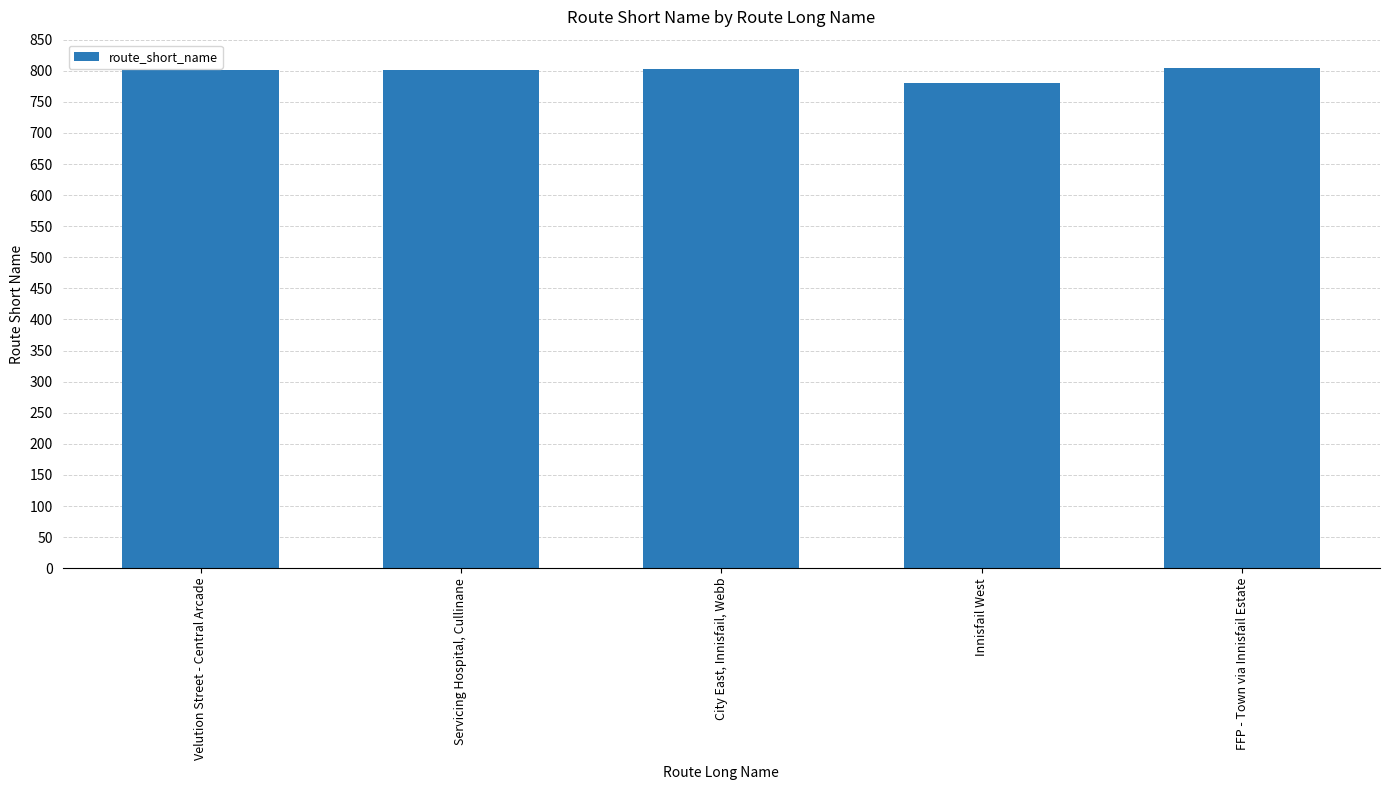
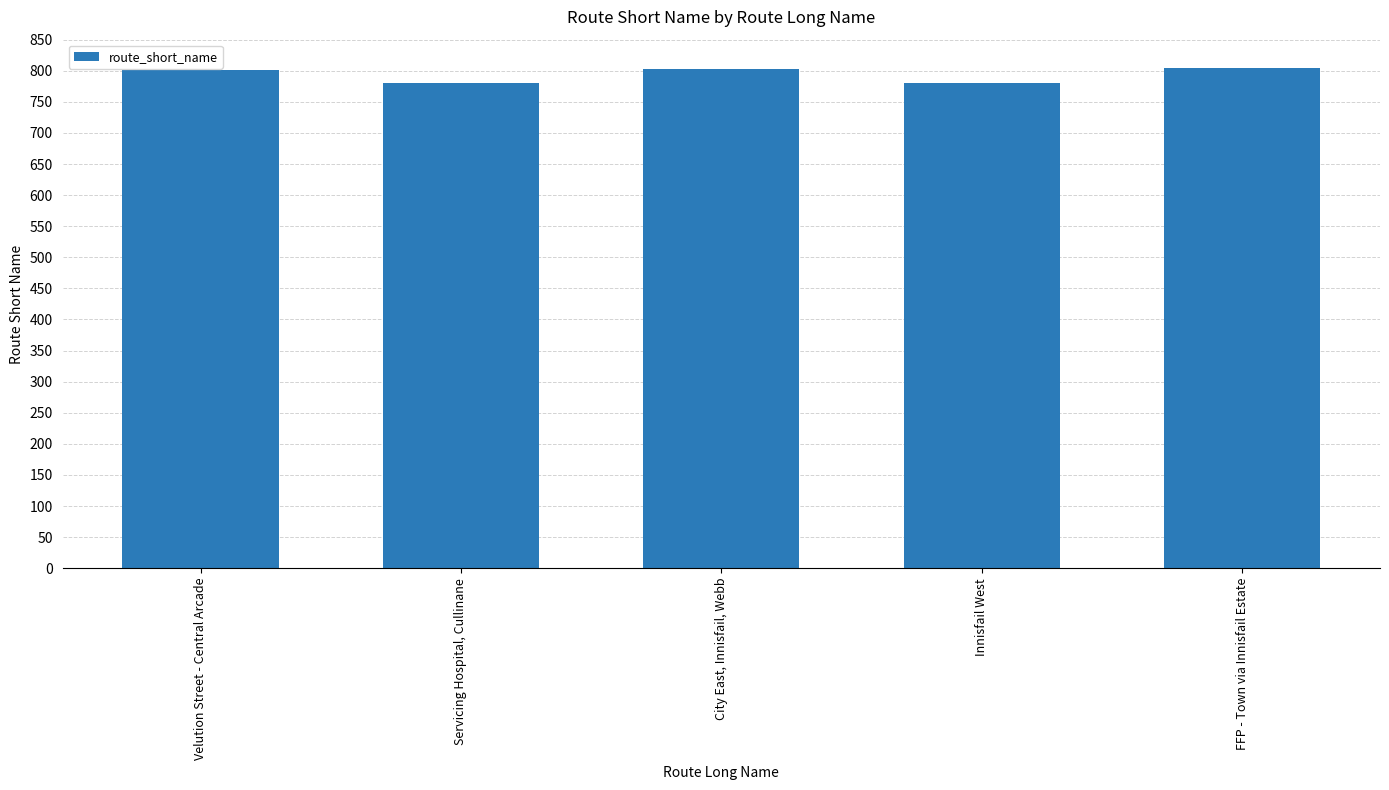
  {
    "Velution Street - Central Arcade": 800,
-   "Servicing Hospital, Cullinane": 800,
+   "Servicing Hospital, Cullinane": 780,
    "City East, Innisfail, Webb": 800,
    "Innisfail West": 780,
    "FFP - Town via Innisfail Estate": 810
  }
